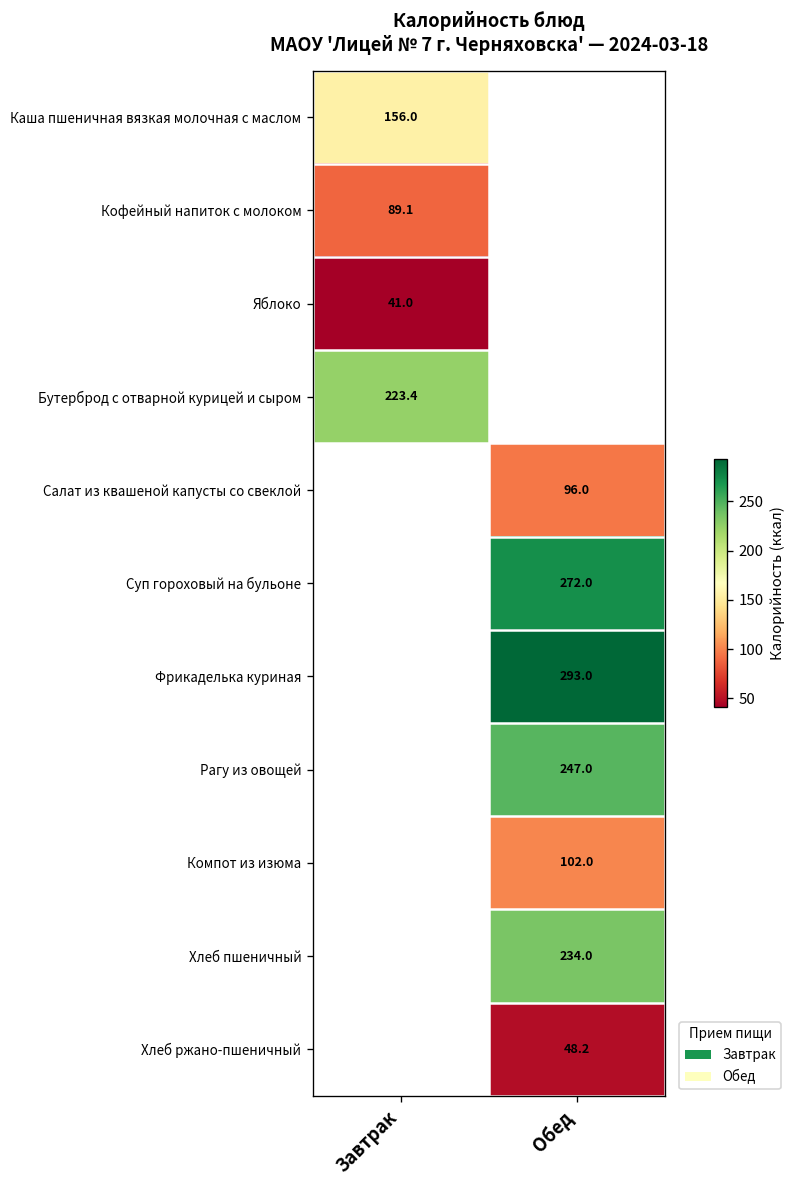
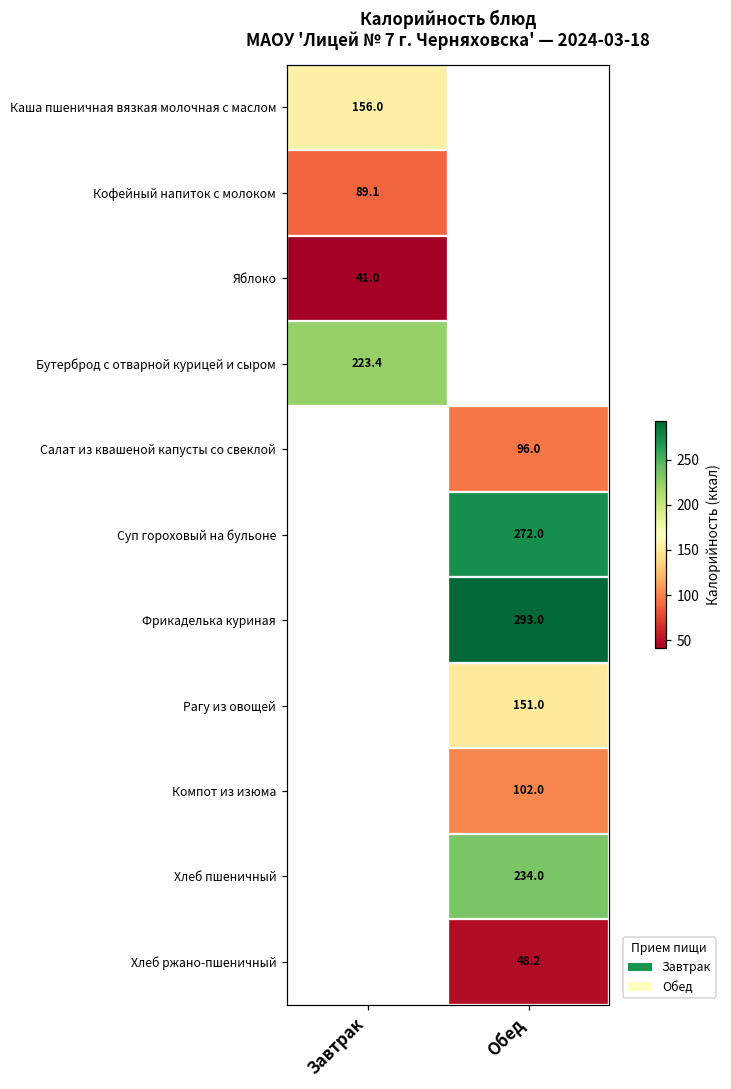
  {
    "Каша пшеничная вязкая молочная с маслом": {
      "Завтрак": 156.0
    },
    "Кофейный напиток с молоком": {
      "Завтрак": 89.1
    },
    "Яблоко": {
      "Завтрак": 41.0
    },
    "Бутерброд с отварной курицей и сыром": {
      "Завтрак": 223.4
    },
    "Салат из квашеной капусты со свеклой": {
      "Обед": 96.0
    },
    "Суп гороховый на бульоне": {
      "Обед": 272.0
    },
    "Фрикаделька куриная": {
      "Обед": 293.0
    },
    "Рагу из овощей": {
-     "Обед": 247.0
+     "Обед": 151.0
    },
    "Компот из изюма": {
      "Обед": 102.0
    },
    "Хлеб пшеничный": {
      "Обед": 234.0
    },
    "Хлеб ржано-пшеничный": {
      "Обед": 48.2
    }
  }
